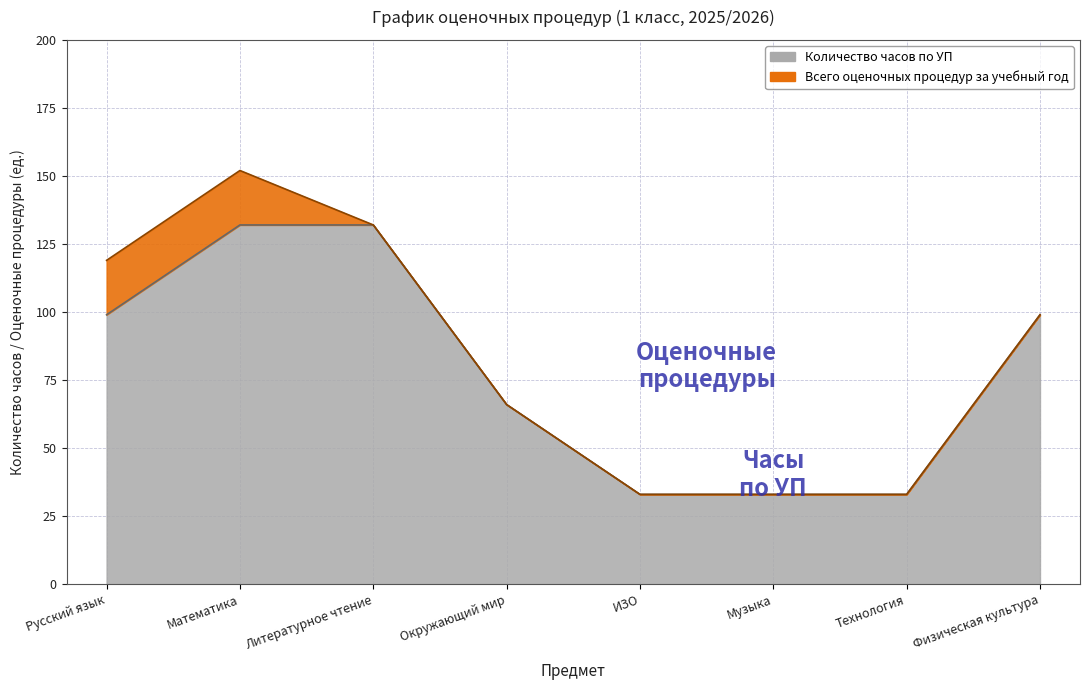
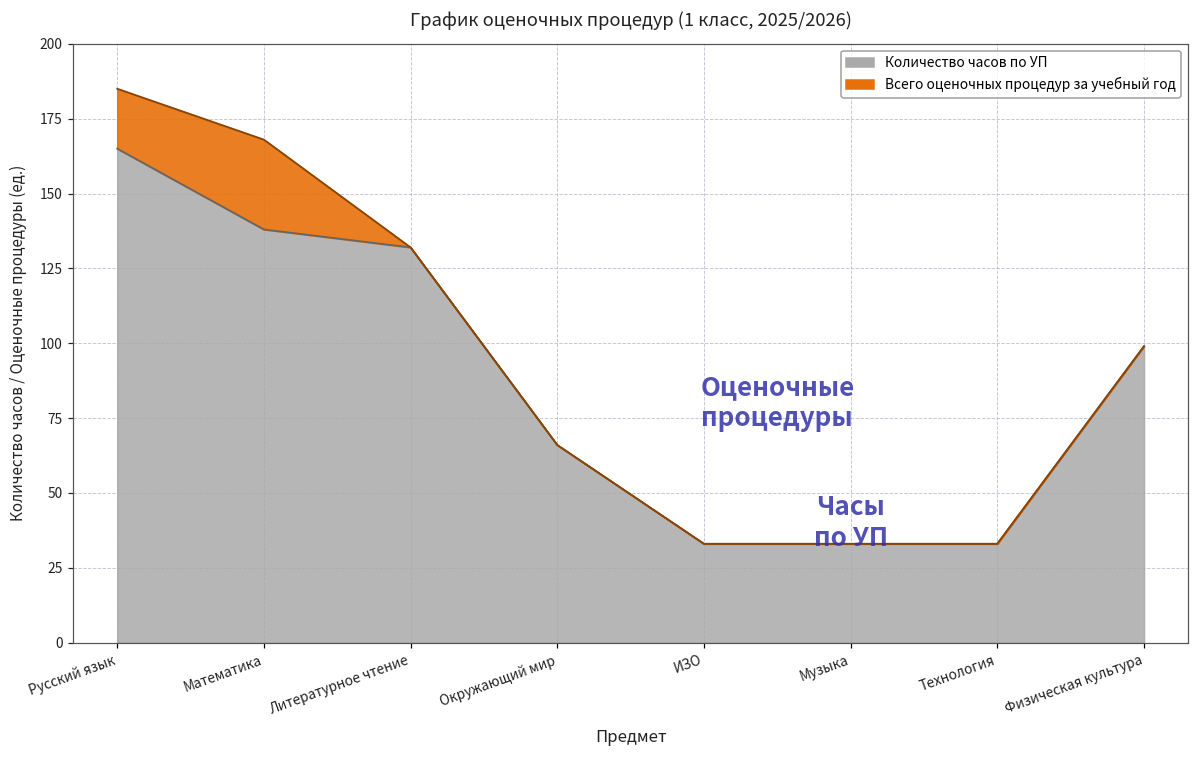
  {
    "Количество часов по УП": {
-     "Русский язык": 99,
-     "Математика": 132
+     "Русский язык": 165,
+     "Математика": 138
    },
    "Всего оценочных процедур за учебный год": {
      "Русский язык": 20,
-     "Математика": 20
+     "Математика": 30
    }
  }
